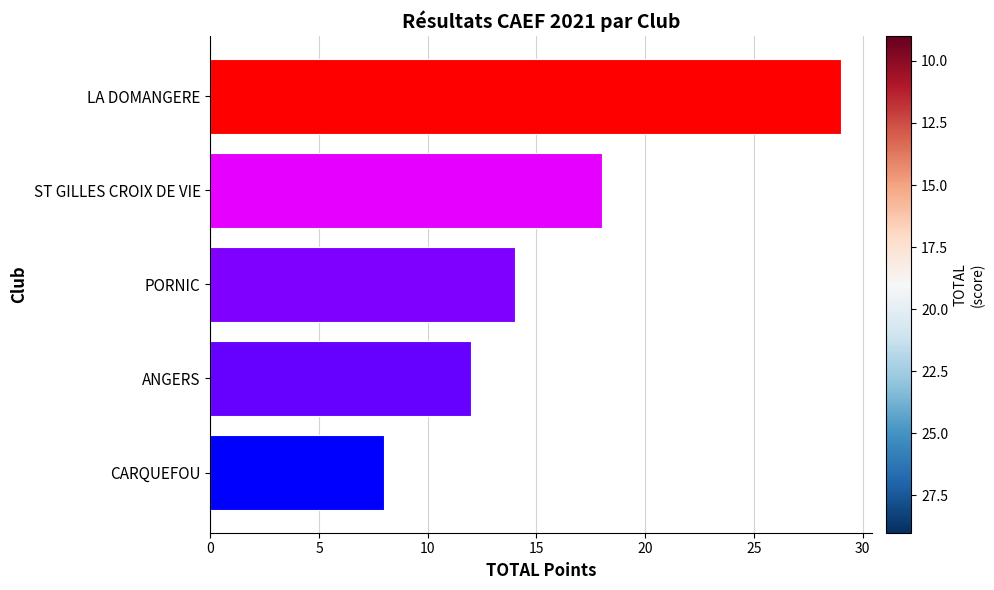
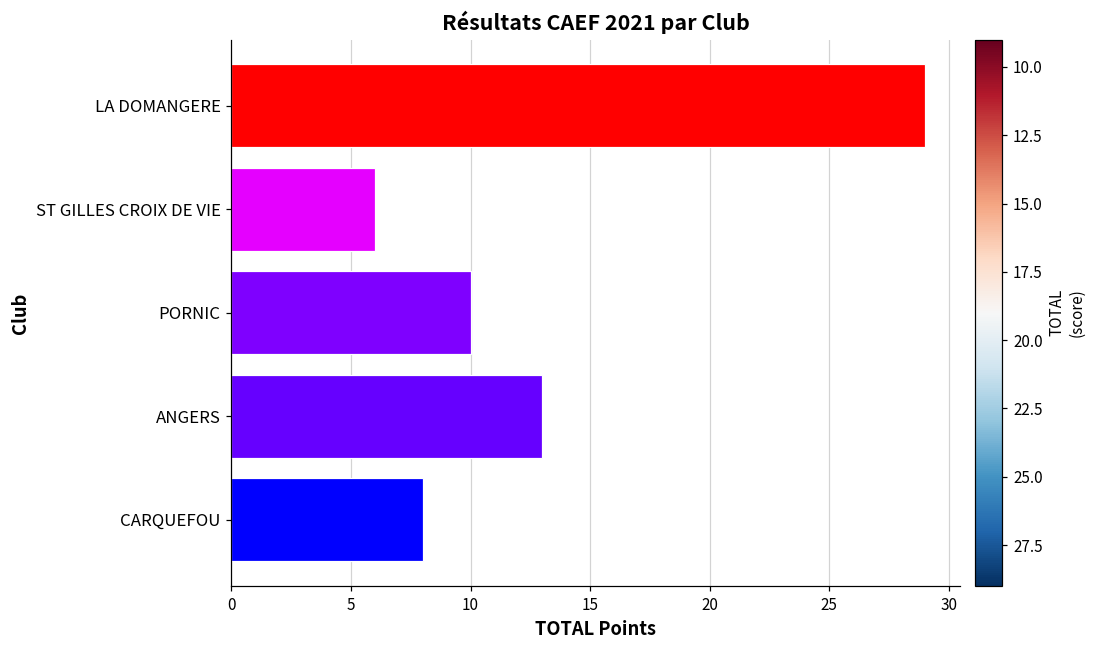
  {
    "LA DOMANGERE": 29,
-   "ST GILLES CROIX DE VIE": 18,
-   "PORNIC": 14,
-   "ANGERS": 12,
+   "ST GILLES CROIX DE VIE": 6,
+   "PORNIC": 10,
+   "ANGERS": 13,
    "CARQUEFOU": 8
  }
